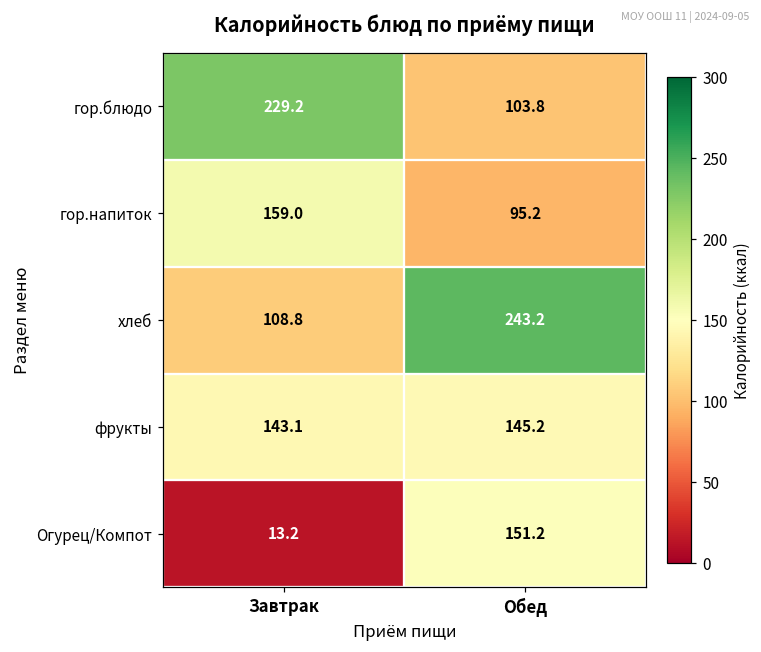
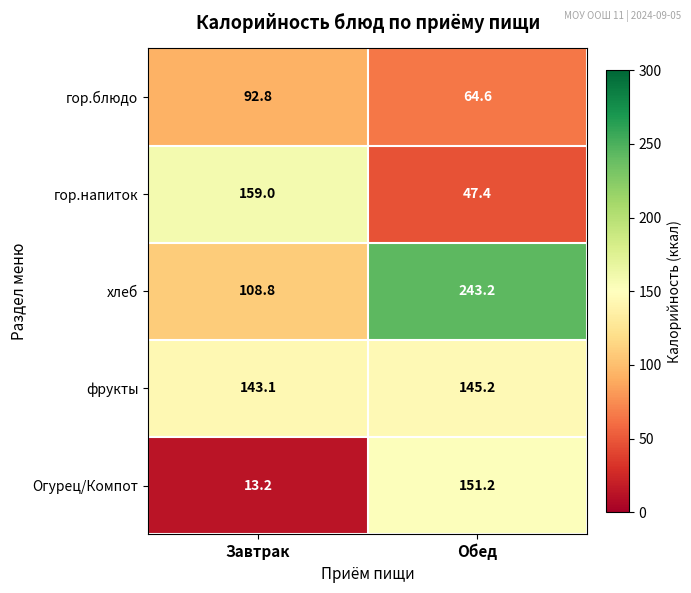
  {
    "гор.блюдо": {
-     "Завтрак": 229.2,
-     "Обед": 103.8
+     "Завтрак": 92.8,
+     "Обед": 64.6
    },
    "гор.напиток": {
      "Завтрак": 159.0,
-     "Обед": 95.2
+     "Обед": 47.4
    },
    "хлеб": {
      "Завтрак": 108.8,
      "Обед": 243.2
    },
    "фрукты": {
      "Завтрак": 143.1,
      "Обед": 145.2
    },
    "Огурец/Компот": {
      "Завтрак": 13.2,
      "Обед": 151.2
    }
  }
